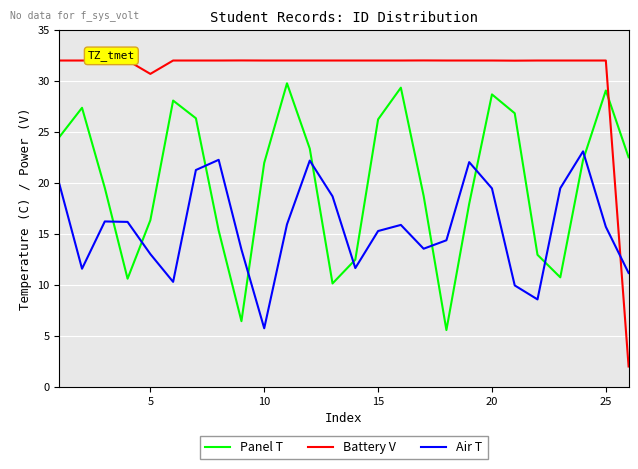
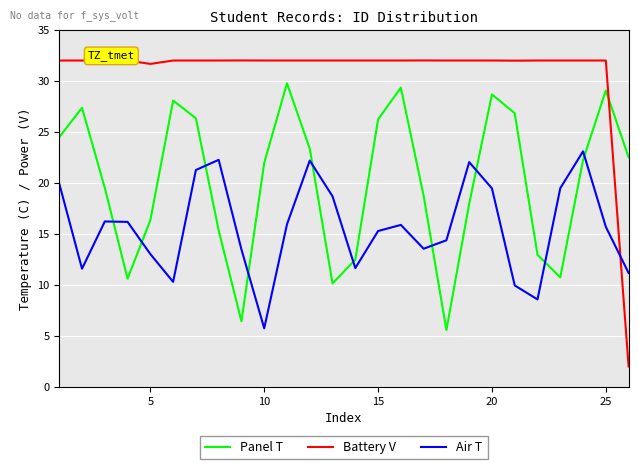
  {
    "Panel T": {
      "5": 16.3,
      "10": 22.0,
      "15": 26.2,
      "20": 28.7,
      "25": 29.1
    },
    "Battery V": {
-     "5": 30.7,
+     "5": 31.7,
      "10": 32.0,
      "15": 32.0,
      "20": 32.0,
      "25": 32.0
    },
    "Air T": {
      "5": 13.0,
      "10": 5.7,
      "15": 15.3,
      "20": 19.5,
      "25": 15.7
    }
  }
